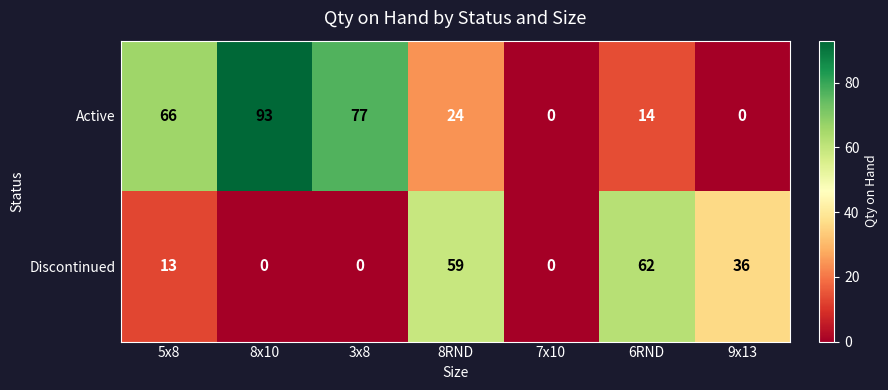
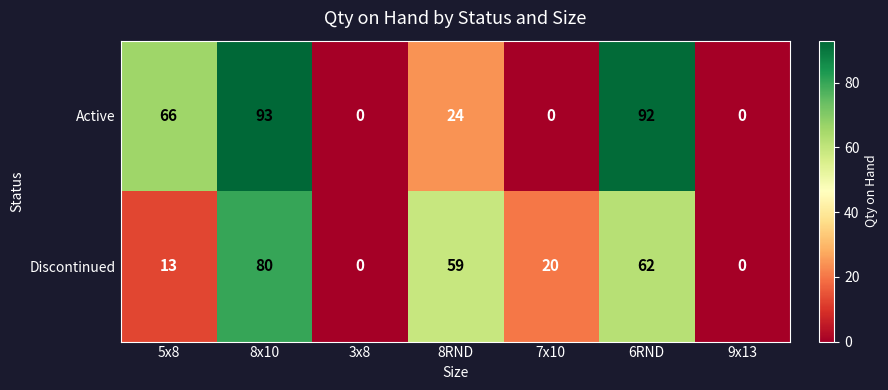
  {
    "Active": {
      "5x8": 66,
      "8x10": 93,
-     "3x8": 77,
+     "3x8": 0,
      "8RND": 24,
      "7x10": 0,
-     "6RND": 14,
+     "6RND": 92,
      "9x13": 0
    },
    "Discontinued": {
      "5x8": 13,
-     "8x10": 0,
+     "8x10": 80,
      "3x8": 0,
      "8RND": 59,
-     "7x10": 0,
+     "7x10": 20,
      "6RND": 62,
-     "9x13": 36
+     "9x13": 0
    }
  }
